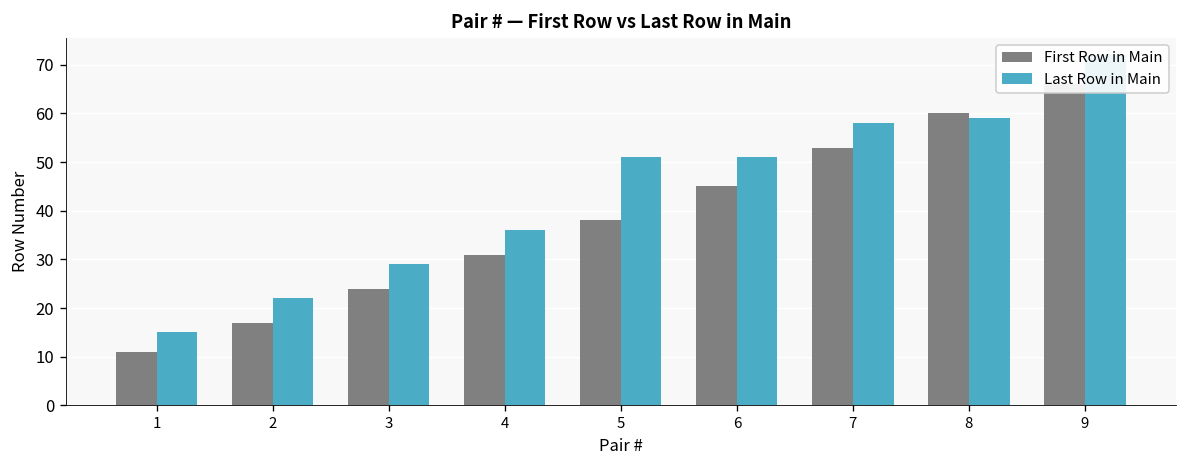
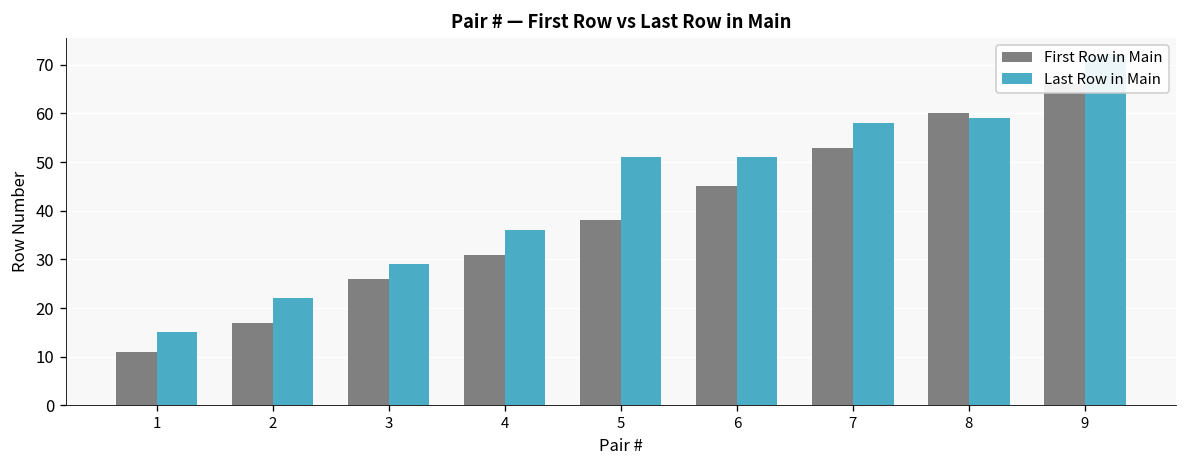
  {
    "First Row in Main": {
      "1": 11,
      "2": 17,
-     "3": 24,
+     "3": 26,
      "4": 31,
      "5": 38,
      "6": 45,
      "7": 53,
      "8": 60
    },
    "Last Row in Main": {
      "1": 15,
      "2": 22,
      "3": 29,
      "4": 36,
      "5": 51,
      "6": 51,
      "7": 58,
      "8": 59
    }
  }
